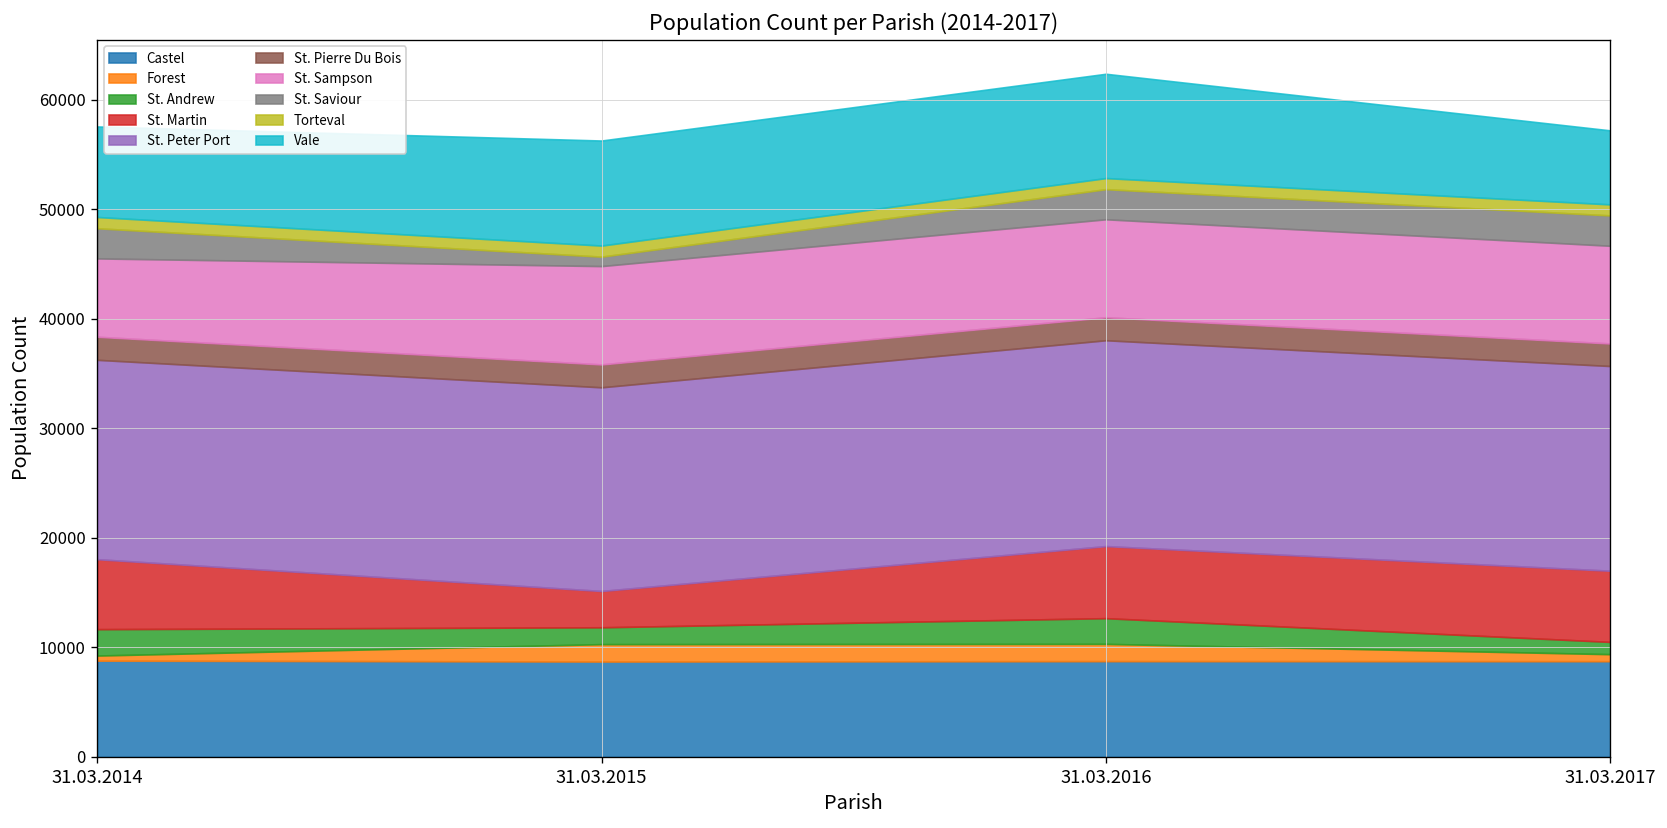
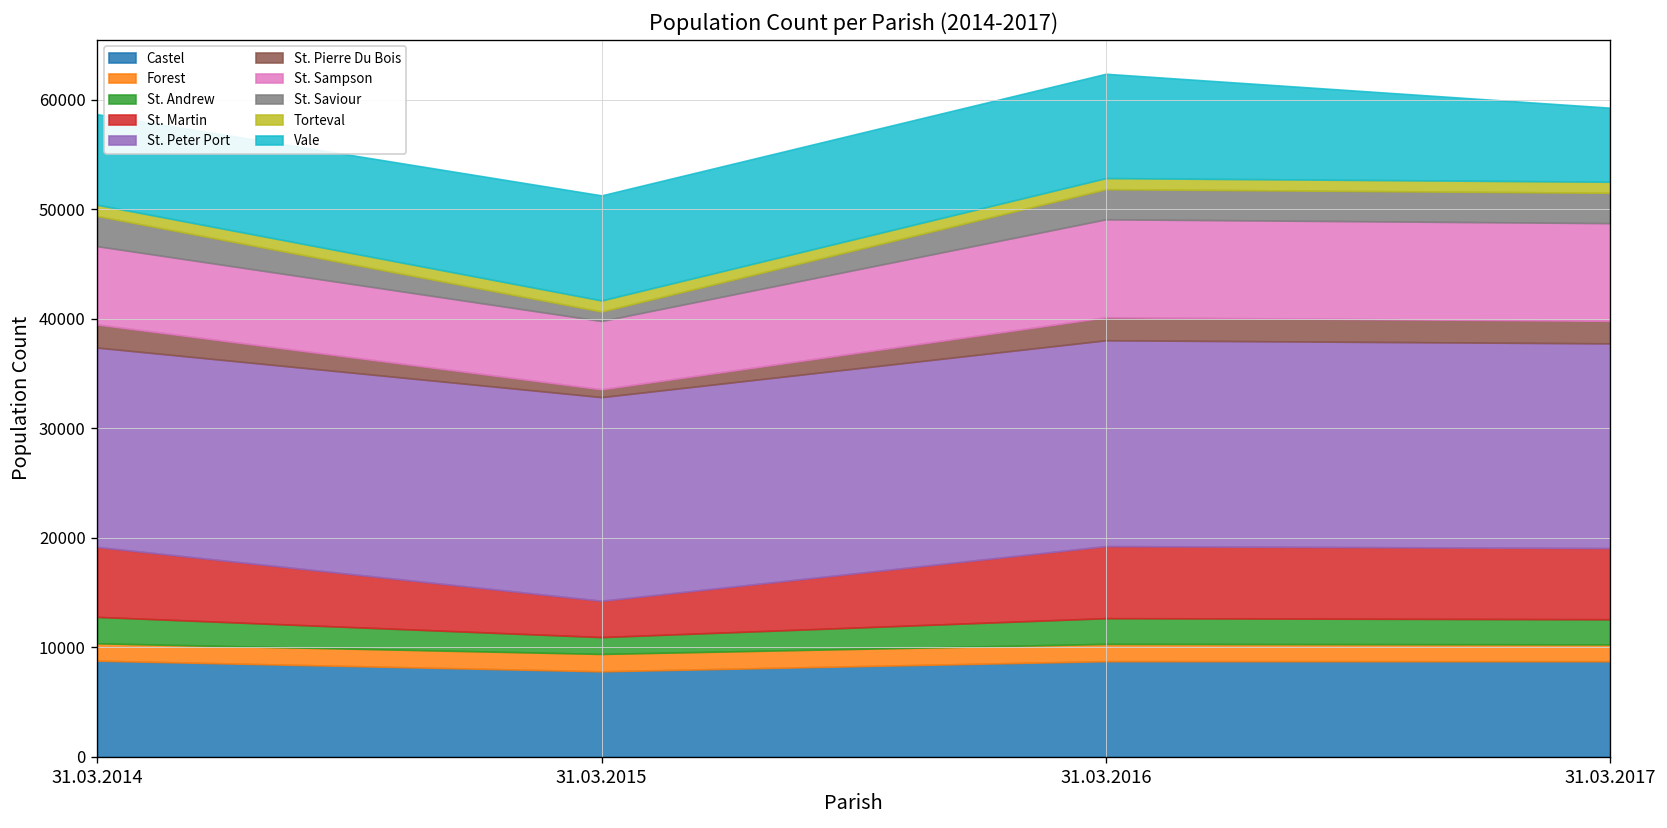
  {
    "Castel": {
      "31.03.2014": 9000,
-     "31.03.2015": 9000,
+     "31.03.2015": 8000,
      "31.03.2016": 9000,
      "31.03.2017": 9000
    },
    "Forest": {
-     "31.03.2014": 0,
+     "31.03.2014": 2000,
      "31.03.2015": 2000,
      "31.03.2016": 2000,
-     "31.03.2017": 1000
+     "31.03.2017": 2000
    },
    "St. Andrew": {
      "31.03.2014": 2000,
      "31.03.2015": 2000,
      "31.03.2016": 2000,
-     "31.03.2017": 1000
+     "31.03.2017": 2000
    },
    "St. Martin": {
      "31.03.2014": 6000,
      "31.03.2015": 3000,
      "31.03.2016": 7000,
      "31.03.2017": 7000
    },
    "St. Peter Port": {
      "31.03.2014": 18000,
      "31.03.2015": 19000,
      "31.03.2016": 19000,
      "31.03.2017": 19000
    },
    "St. Pierre Du Bois": {
      "31.03.2014": 2000,
-     "31.03.2015": 2000,
+     "31.03.2015": 1000,
      "31.03.2016": 2000,
      "31.03.2017": 2000
    },
    "St. Sampson": {
      "31.03.2014": 7000,
-     "31.03.2015": 9000,
+     "31.03.2015": 6000,
      "31.03.2016": 9000,
      "31.03.2017": 9000
    },
    "St. Saviour": {
      "31.03.2014": 3000,
      "31.03.2015": 1000,
      "31.03.2016": 3000,
      "31.03.2017": 3000
    },
    "Torteval": {
      "31.03.2014": 1000,
      "31.03.2015": 1000,
      "31.03.2016": 1000,
      "31.03.2017": 1000
    },
    "Vale": {
      "31.03.2014": 8000,
      "31.03.2015": 10000,
      "31.03.2016": 10000,
      "31.03.2017": 7000
    }
  }
